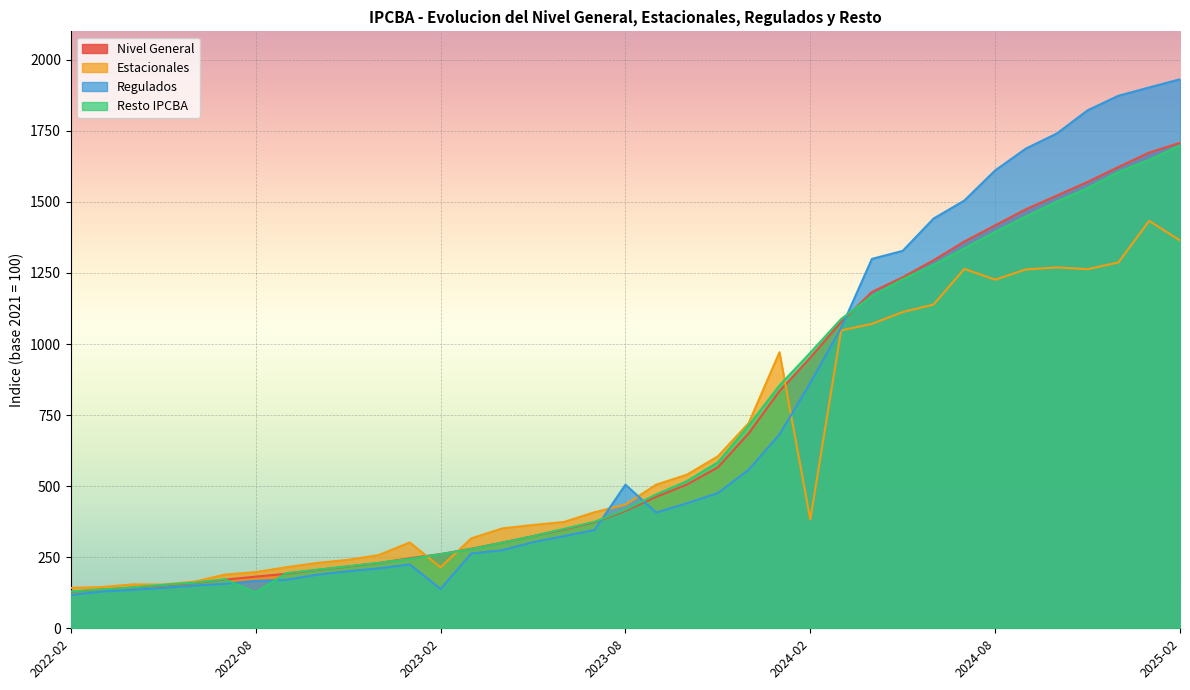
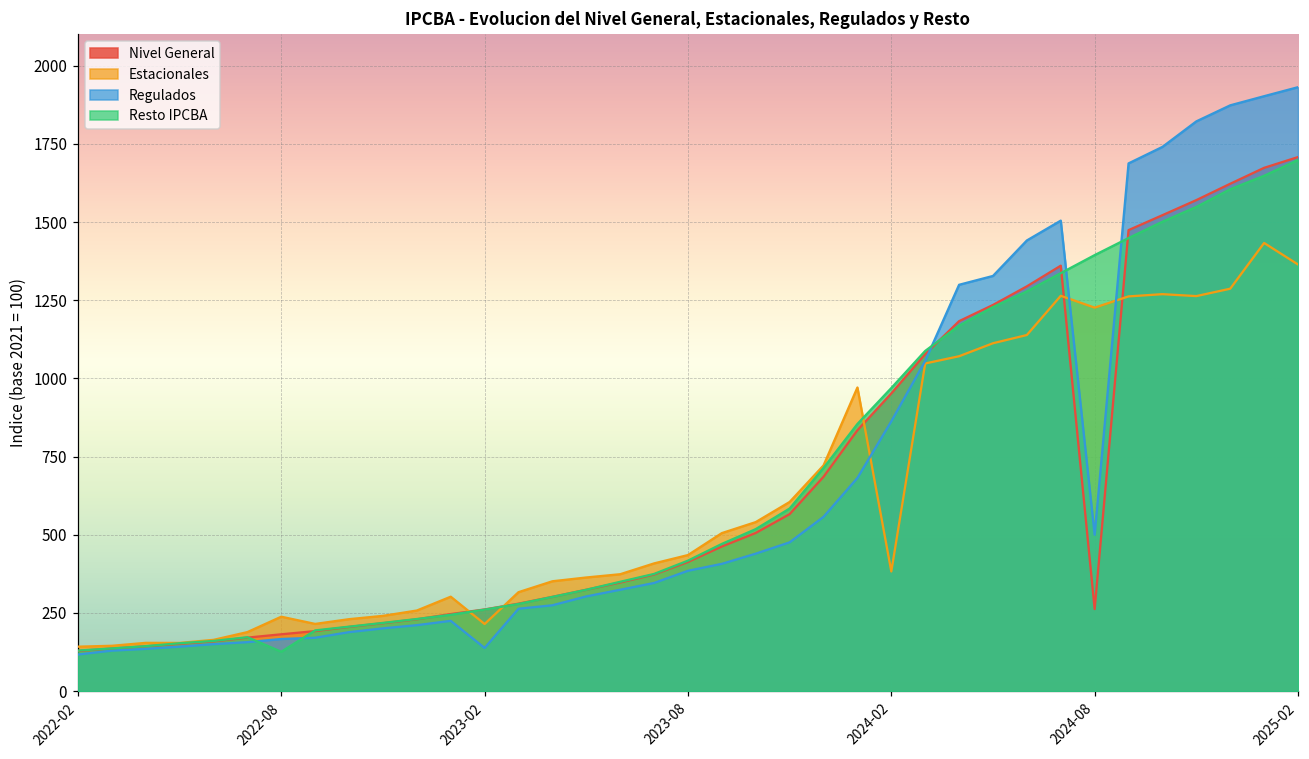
  {
    "Nivel General": {
      "2022-08": 180,
      "2024-02": 950,
-     "2024-08": 1420,
+     "2024-08": 260,
      "2025-02": 1710
    },
    "Estacionales": {
      "2022-02": 140,
-     "2022-08": 200,
+     "2022-08": 240,
      "2023-02": 210,
      "2023-08": 440,
      "2024-02": 380,
      "2024-08": 1230,
      "2025-02": 1360
    },
    "Regulados": {
      "2022-02": 120,
      "2022-08": 170,
      "2023-02": 140,
-     "2023-08": 510,
+     "2023-08": 380,
      "2024-02": 860,
-     "2024-08": 1610,
+     "2024-08": 500,
      "2025-02": 1930
    },
    "Resto IPCBA": {
      "2022-08": 130,
      "2024-02": 970,
      "2024-08": 1390,
      "2025-02": 1700
    }
  }
